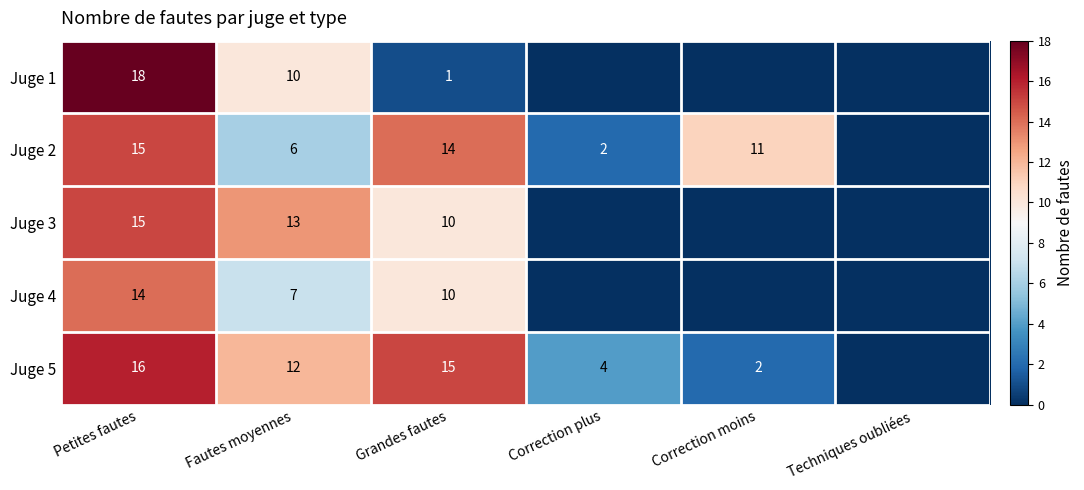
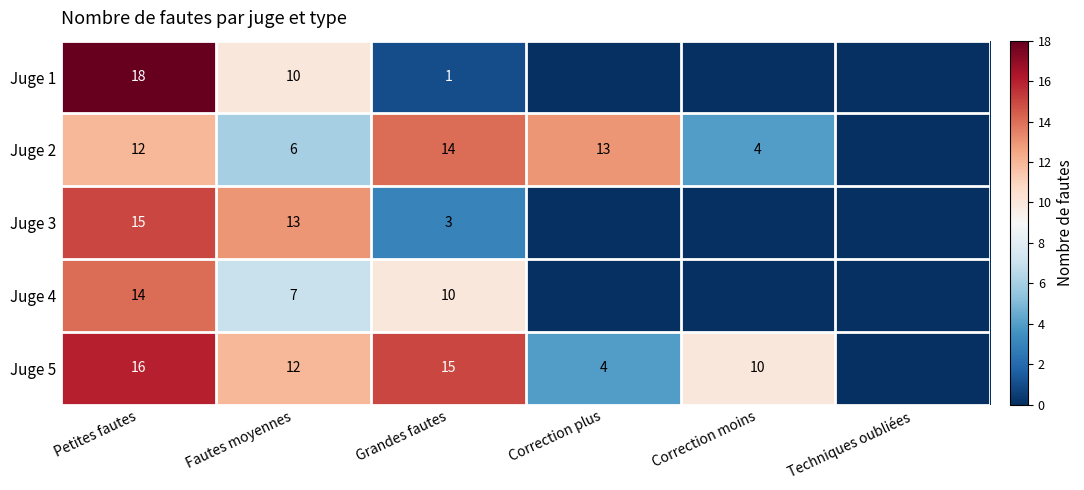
  {
    "Juge 1": {
      "Petites fautes": 18,
      "Fautes moyennes": 10,
      "Grandes fautes": 1
    },
    "Juge 2": {
-     "Petites fautes": 15,
+     "Petites fautes": 12,
      "Fautes moyennes": 6,
      "Grandes fautes": 14,
-     "Correction plus": 2,
-     "Correction moins": 11
+     "Correction plus": 13,
+     "Correction moins": 4
    },
    "Juge 3": {
      "Petites fautes": 15,
      "Fautes moyennes": 13,
-     "Grandes fautes": 10
+     "Grandes fautes": 3
    },
    "Juge 4": {
      "Petites fautes": 14,
      "Fautes moyennes": 7,
      "Grandes fautes": 10
    },
    "Juge 5": {
      "Petites fautes": 16,
      "Fautes moyennes": 12,
      "Grandes fautes": 15,
      "Correction plus": 4,
-     "Correction moins": 2
+     "Correction moins": 10
    }
  }
